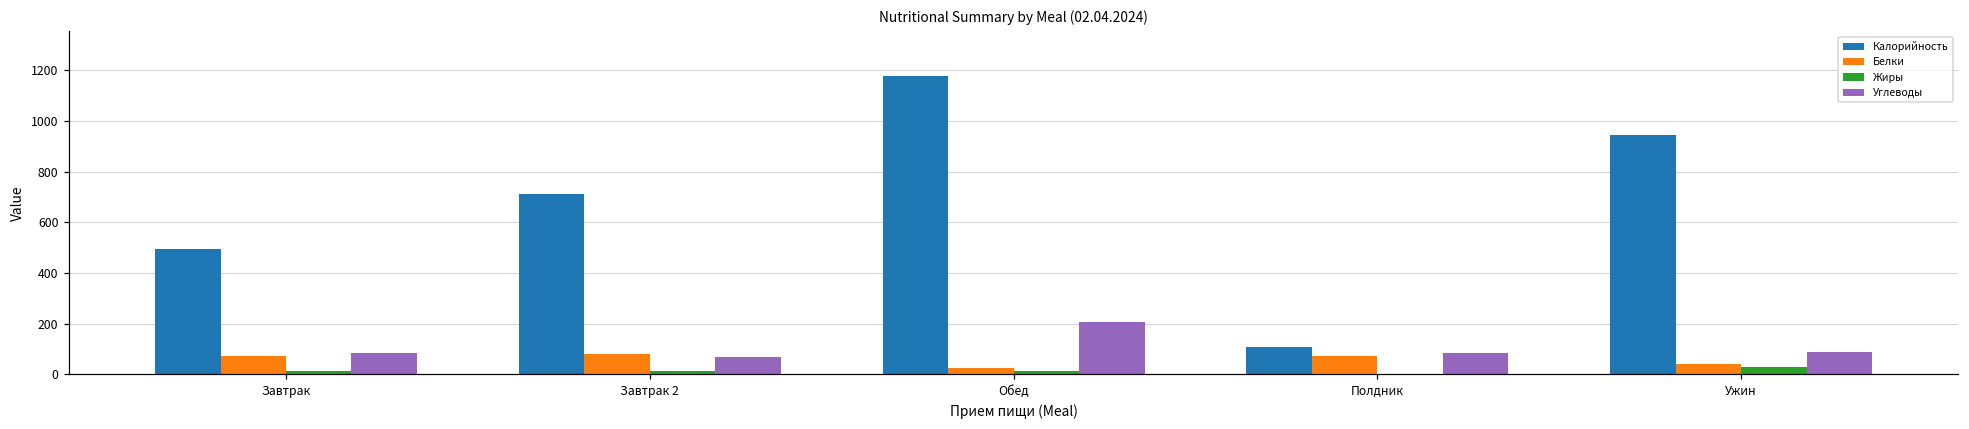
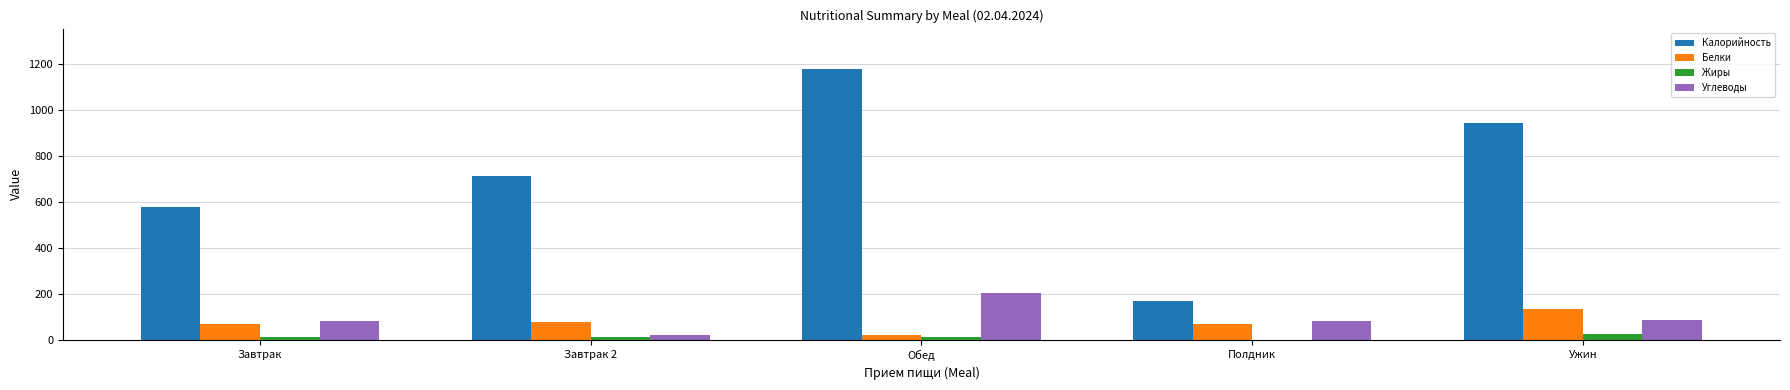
  {
    "Калорийность": {
-     "Завтрак": 500,
+     "Завтрак": 580,
      "Завтрак 2": 710,
      "Обед": 1180,
-     "Полдник": 110,
+     "Полдник": 170,
      "Ужин": 940
    },
    "Белки": {
      "Завтрак": 70,
      "Завтрак 2": 80,
      "Обед": 20,
      "Полдник": 70,
-     "Ужин": 40
+     "Ужин": 140
    },
    "Жиры": {
      "Завтрак": 10,
      "Завтрак 2": 10,
      "Обед": 10,
      "Полдник": 0,
      "Ужин": 30
    },
    "Углеводы": {
      "Завтрак": 80,
-     "Завтрак 2": 70,
+     "Завтрак 2": 20,
      "Обед": 210,
      "Полдник": 80,
      "Ужин": 90
    }
  }
